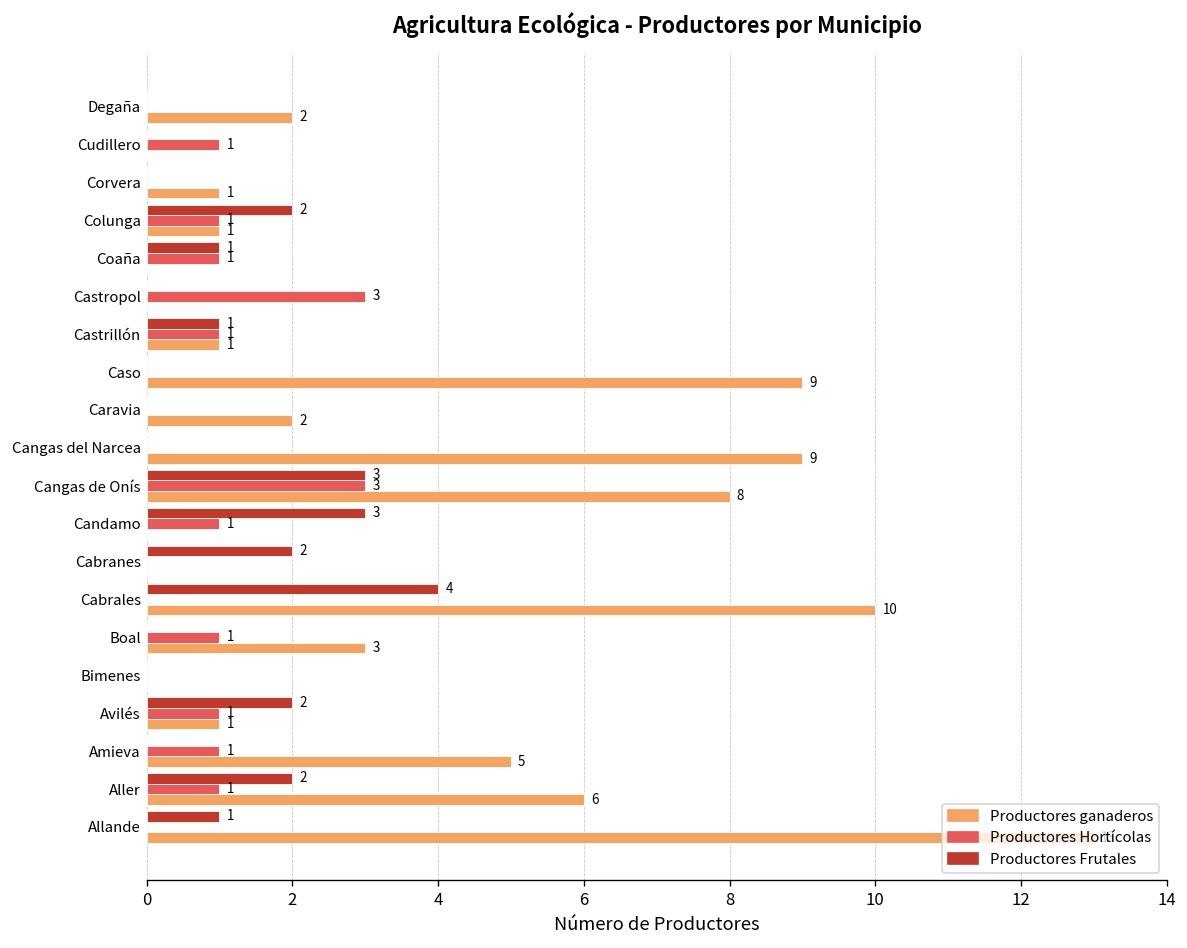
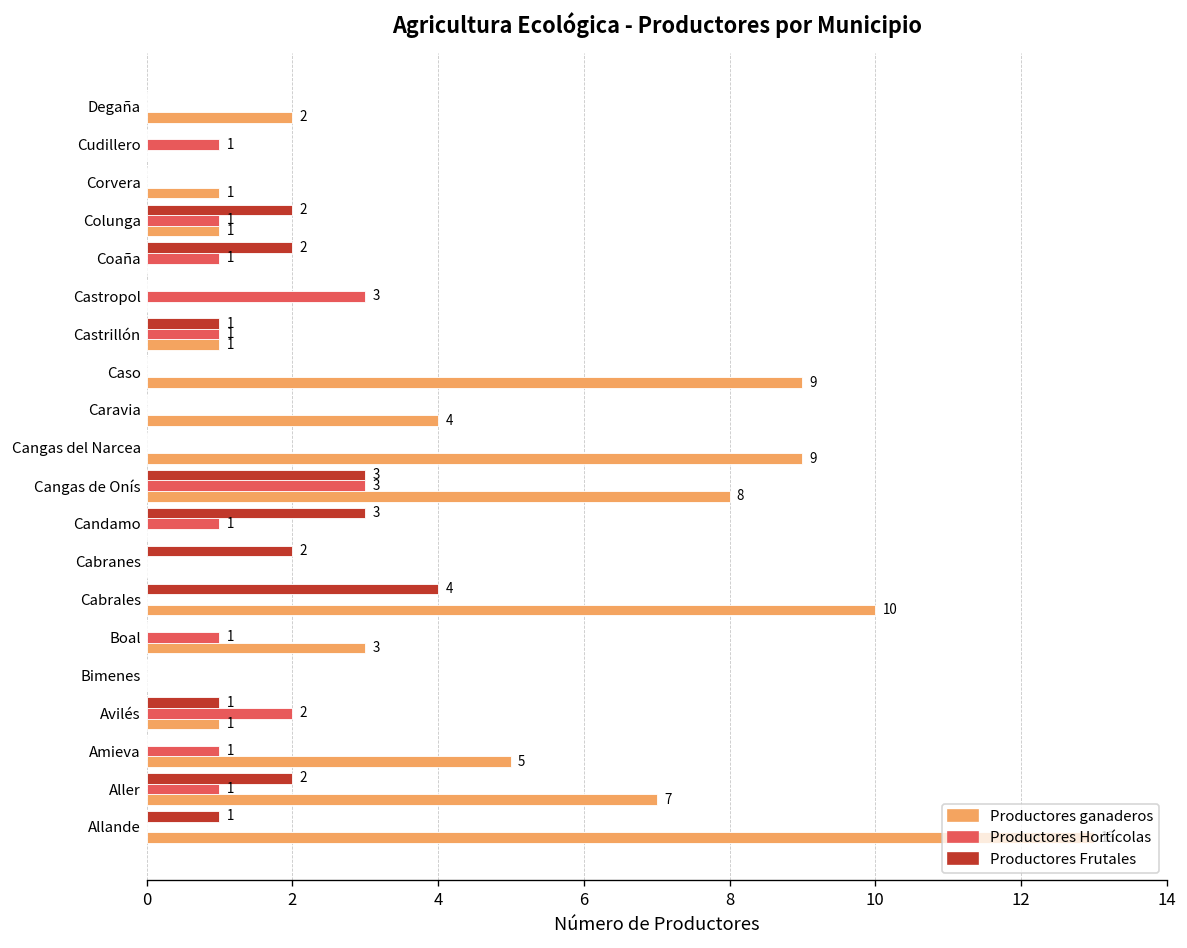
  {
    "Productores ganaderos": {
      "Degaña": 2,
      "Corvera": 1,
      "Colunga": 1,
      "Castrillón": 1,
      "Caso": 9,
-     "Caravia": 2,
+     "Caravia": 4,
      "Cangas del Narcea": 9,
      "Cangas de Onís": 8,
      "Cabrales": 10,
      "Boal": 3,
      "Avilés": 1,
      "Amieva": 5,
-     "Aller": 6
+     "Aller": 7
    },
    "Productores Hortícolas": {
      "Cudillero": 1,
      "Colunga": 1,
      "Coaña": 1,
      "Castropol": 3,
      "Castrillón": 1,
      "Cangas de Onís": 3,
      "Candamo": 1,
      "Boal": 1,
-     "Avilés": 1,
+     "Avilés": 2,
      "Amieva": 1,
      "Aller": 1
    },
    "Productores Frutales": {
      "Colunga": 2,
-     "Coaña": 1,
+     "Coaña": 2,
      "Castrillón": 1,
      "Cangas de Onís": 3,
      "Candamo": 3,
      "Cabranes": 2,
      "Cabrales": 4,
-     "Avilés": 2,
+     "Avilés": 1,
      "Aller": 2,
      "Allande": 1
    }
  }
